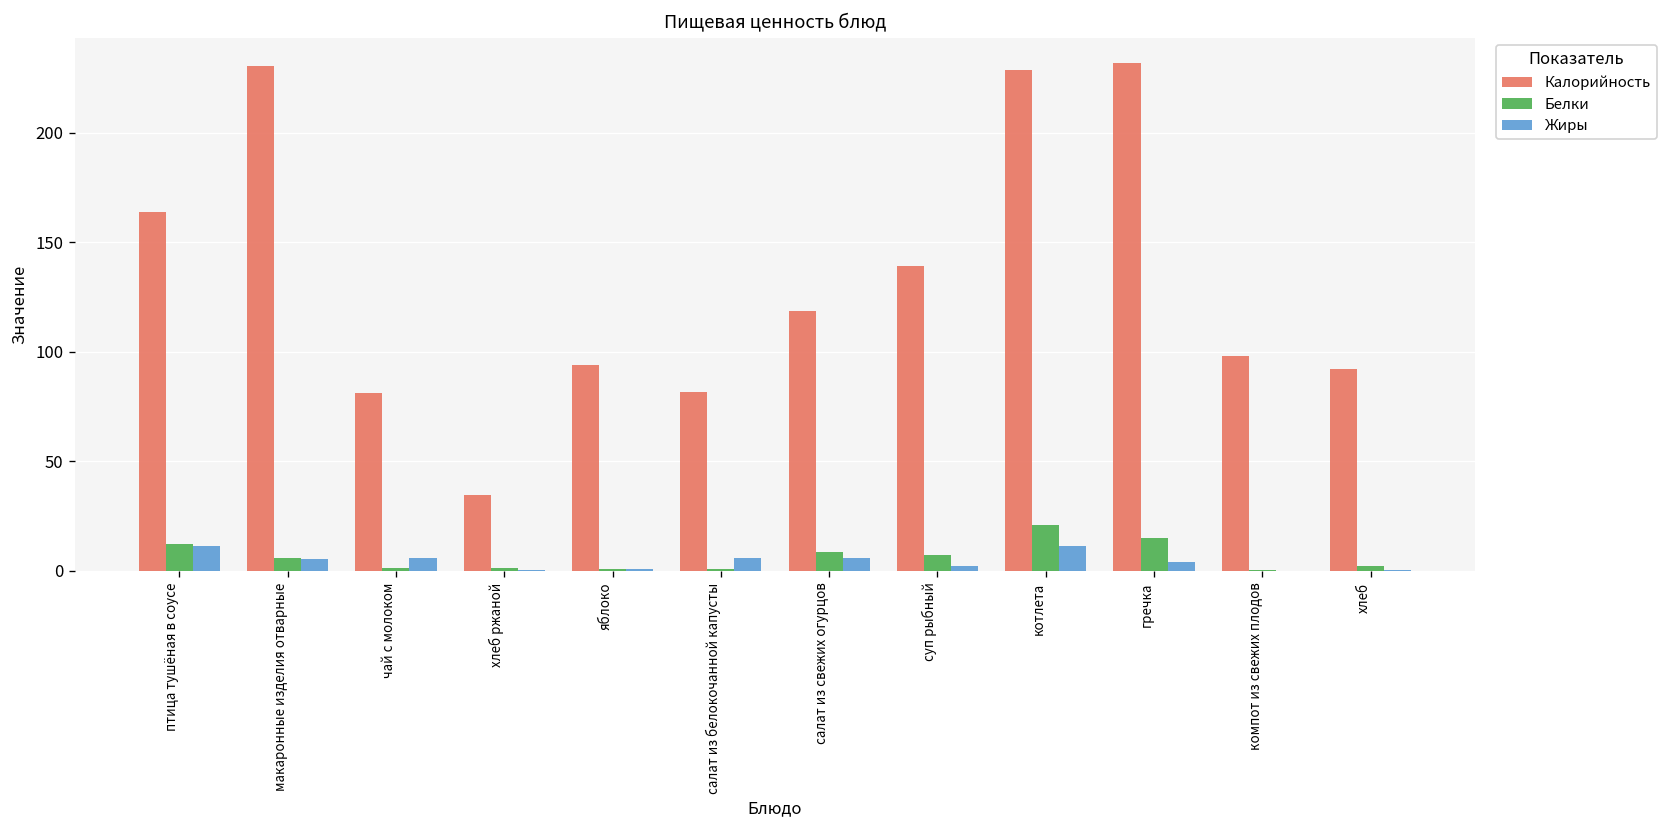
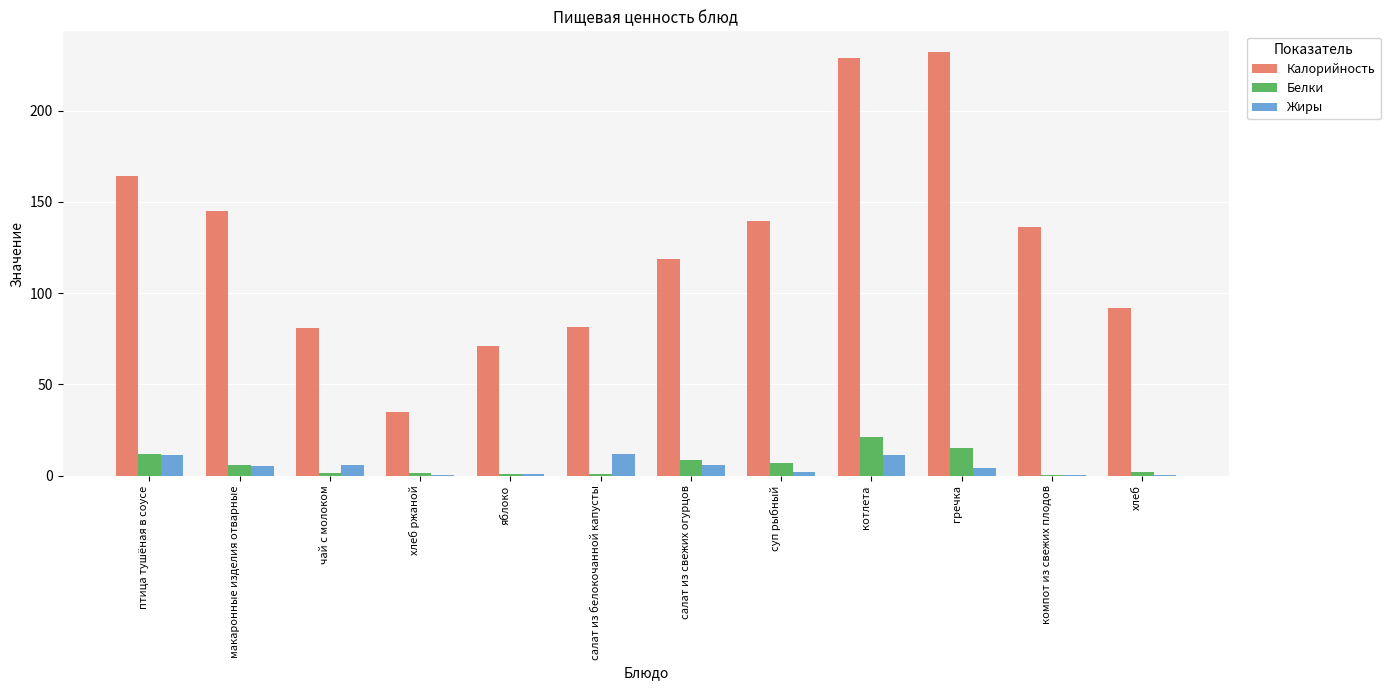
  {
    "Калорийность": {
      "птица тушёная в соусе": 164,
-     "макаронные изделия отварные": 230,
+     "макаронные изделия отварные": 145,
      "чай с молоком": 81,
      "хлеб ржаной": 35,
-     "яблоко": 94,
+     "яблоко": 71,
      "салат из белокочанной капусты": 82,
      "салат из свежих огурцов": 119,
      "суп рыбный": 139,
      "котлета": 229,
      "гречка": 232,
-     "компот из свежих плодов": 98,
+     "компот из свежих плодов": 136,
      "хлеб": 92
    },
    "Белки": {
      "птица тушёная в соусе": 12,
      "макаронные изделия отварные": 6,
      "чай с молоком": 2,
      "салат из свежих огурцов": 9,
      "суп рыбный": 7,
      "котлета": 21,
      "гречка": 15,
      "хлеб": 2
    },
    "Жиры": {
      "птица тушёная в соусе": 12,
      "макаронные изделия отварные": 5,
      "чай с молоком": 6,
-     "салат из белокочанной капусты": 6,
+     "салат из белокочанной капусты": 12,
      "салат из свежих огурцов": 6,
      "суп рыбный": 2,
      "котлета": 12,
      "гречка": 4
    }
  }
